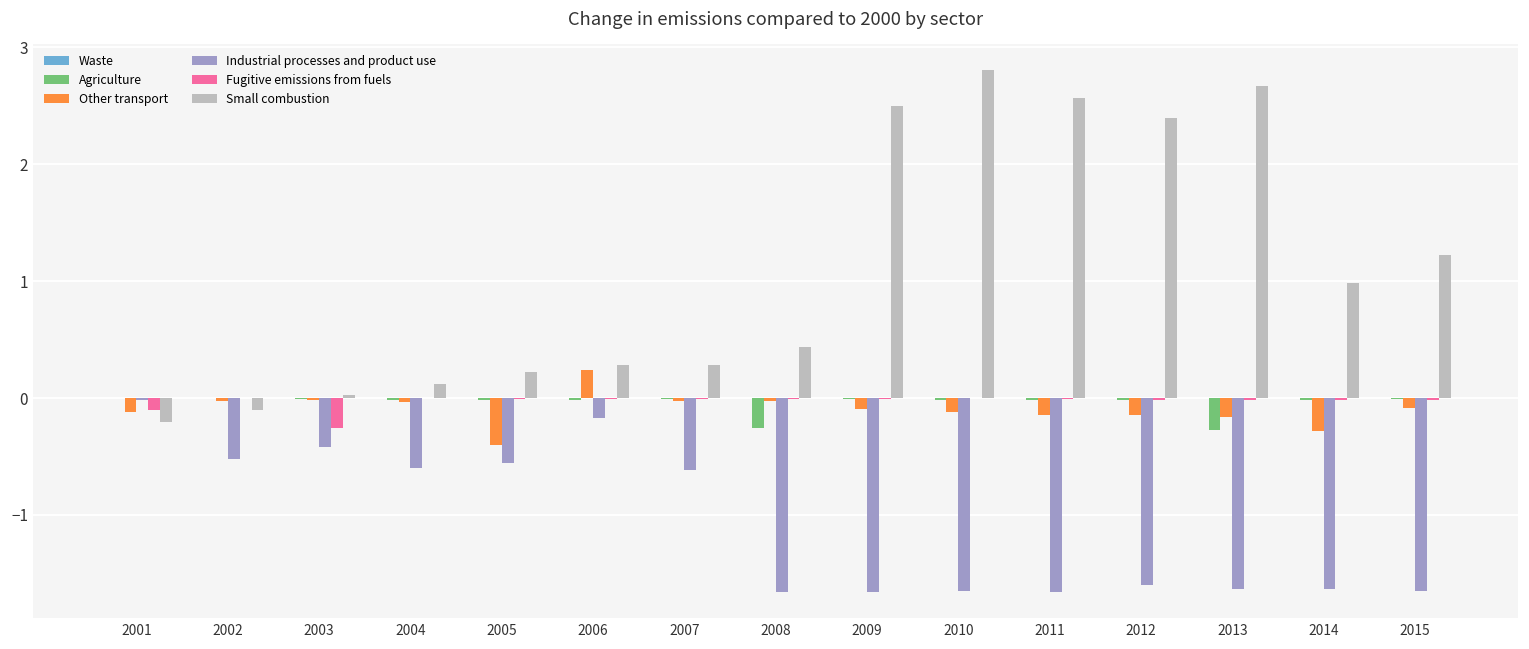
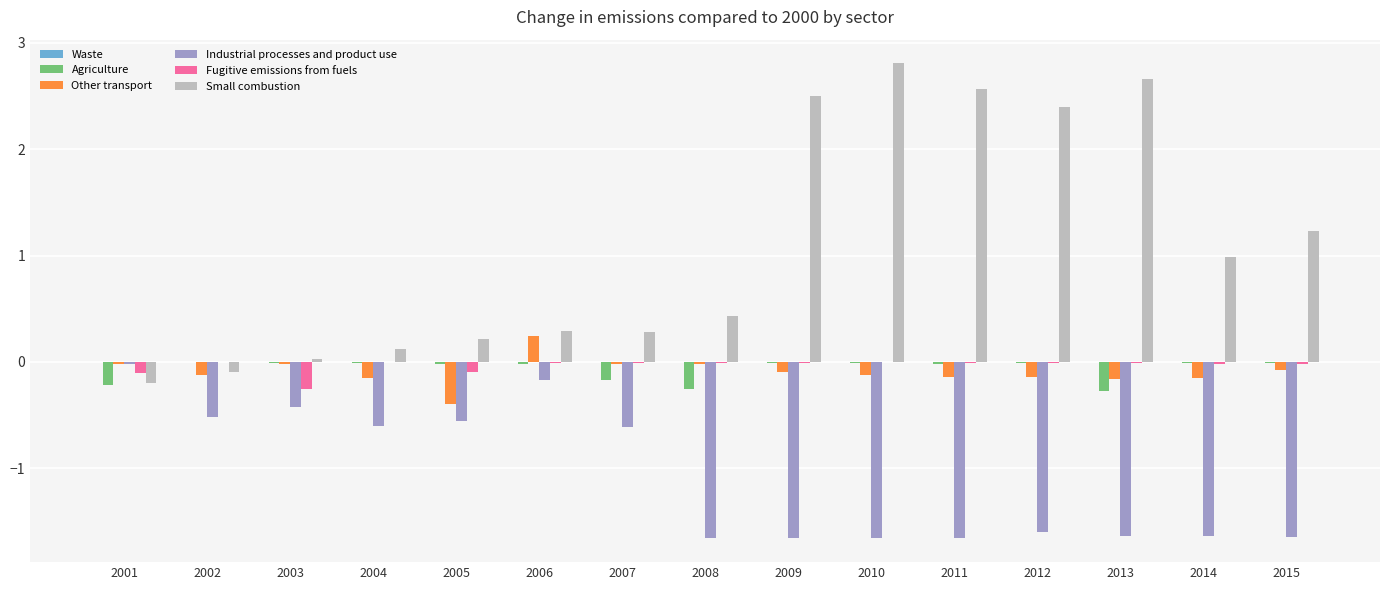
  {
    "Agriculture": {
-     "2001": 0.00,
-     "2007": -0.01,
+     "2001": -0.22,
+     "2007": -0.17,
      "2008": -0.26,
      "2013": -0.28
    },
    "Other transport": {
-     "2001": -0.12,
-     "2002": -0.02,
-     "2004": -0.03,
+     "2001": -0.02,
+     "2002": -0.13,
+     "2004": -0.15,
      "2005": -0.40,
      "2006": 0.24,
      "2007": -0.02,
      "2008": -0.02,
      "2009": -0.10,
      "2010": -0.12,
      "2011": -0.15,
      "2012": -0.14,
      "2013": -0.16,
-     "2014": -0.28,
+     "2014": -0.15,
      "2015": -0.08
    },
    "Fugitive emissions from fuels": {
      "2001": -0.10,
      "2003": -0.26,
-     "2005": -0.01
+     "2005": -0.10
    }
  }
